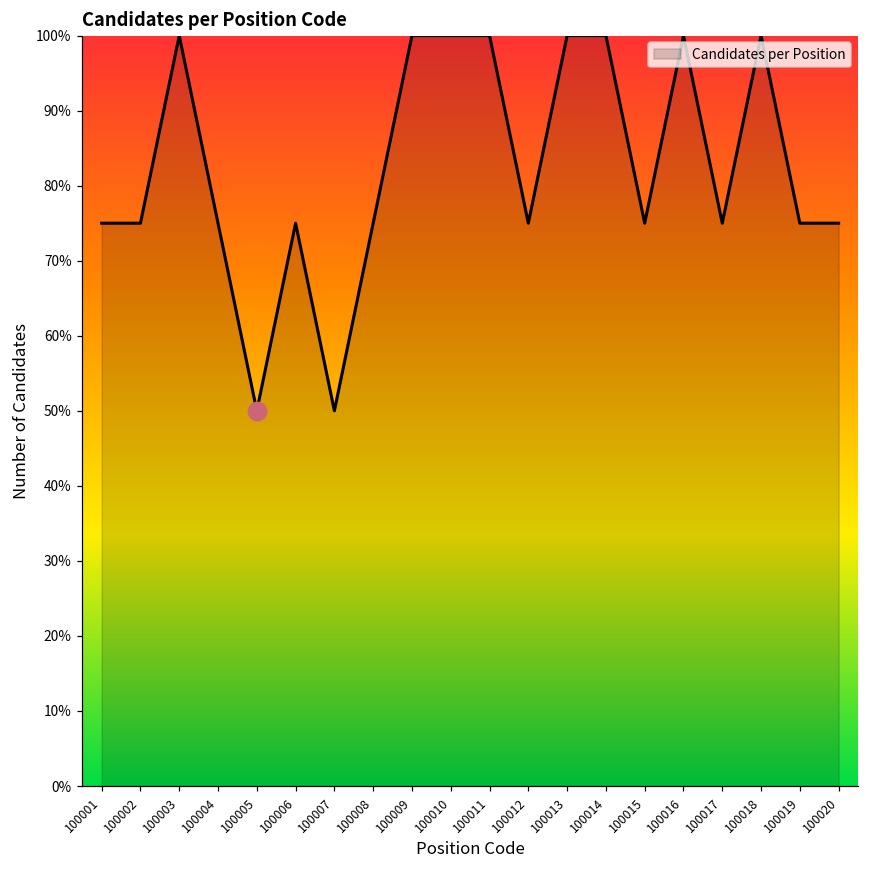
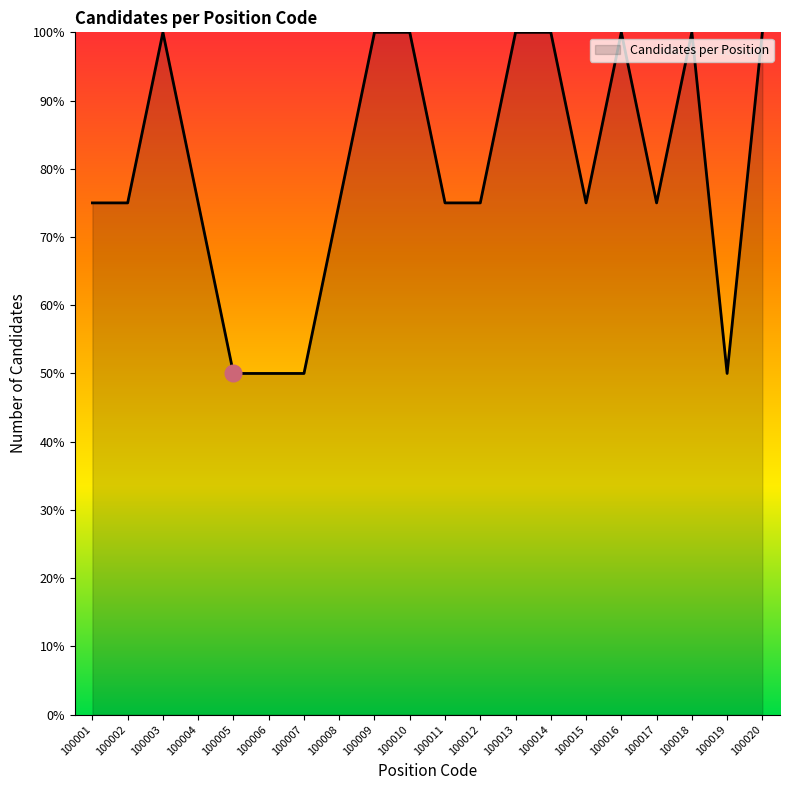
  {
    "Candidates per Position": {
      "100001": "75%",
      "100002": "75%",
      "100003": "100%",
      "100004": "75%",
-     "100006": "75%",
+     "100006": "50%",
      "100007": "50%",
      "100008": "75%",
      "100009": "100%",
      "100010": "100%",
-     "100011": "100%",
+     "100011": "75%",
      "100012": "75%",
      "100013": "100%",
      "100014": "100%",
      "100015": "75%",
      "100016": "100%",
      "100017": "75%",
      "100018": "100%",
-     "100019": "75%",
-     "100020": "75%"
+     "100019": "50%",
+     "100020": "100%"
    }
  }
